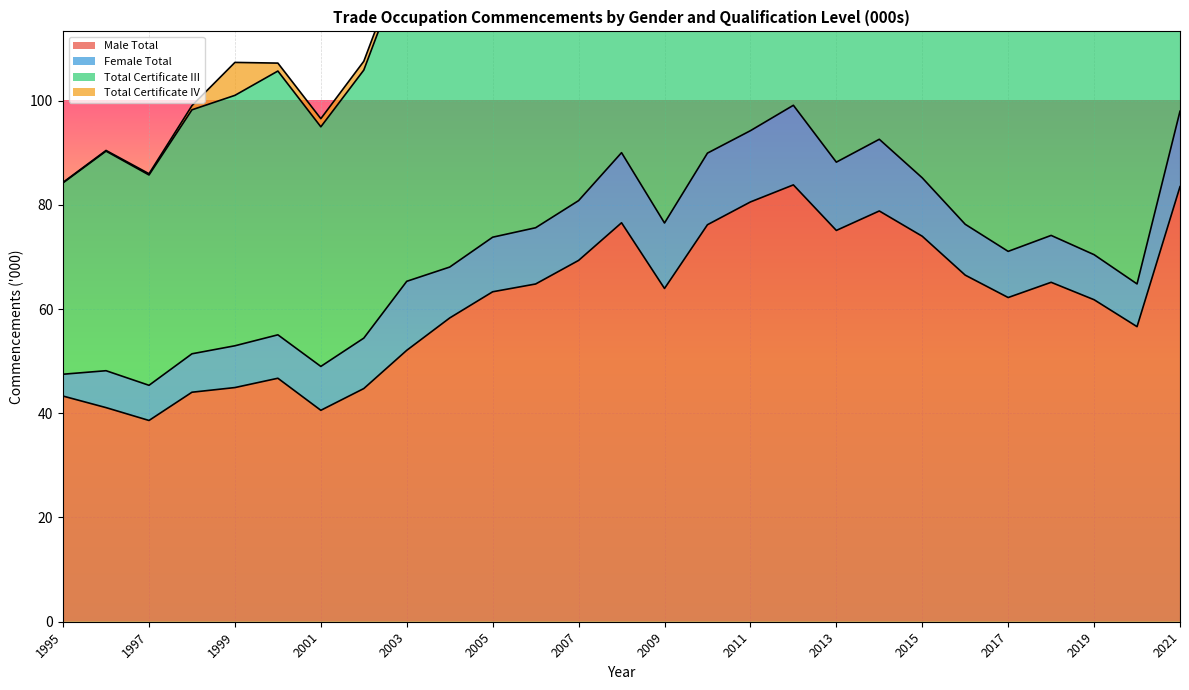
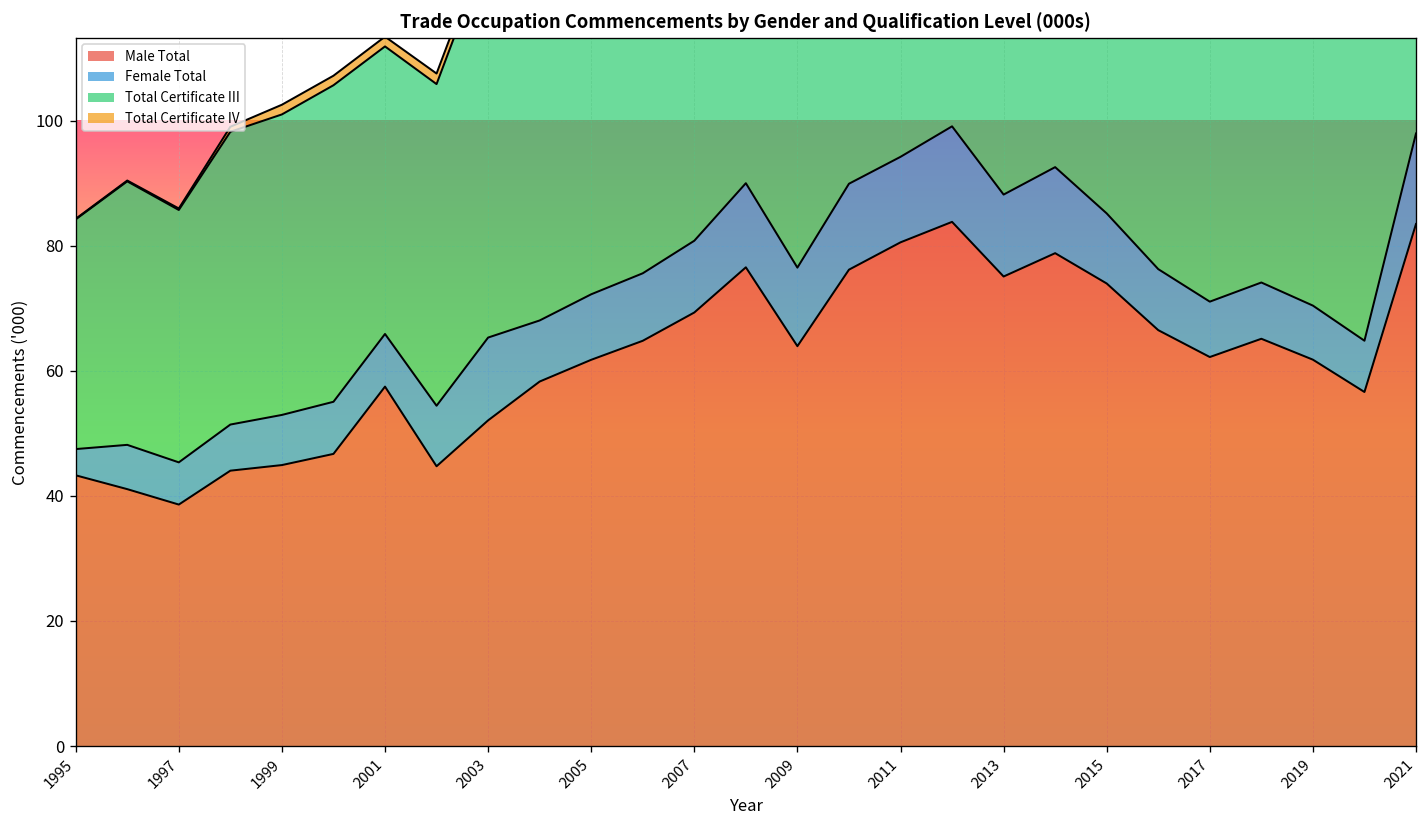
  {
    "Male Total": {
      "1995": 43,
      "1997": 39,
      "1999": 45,
-     "2001": 41,
+     "2001": 57,
      "2003": 52,
-     "2005": 63,
+     "2005": 62,
      "2007": 69,
      "2009": 64,
      "2011": 81,
      "2013": 75,
      "2015": 74,
      "2017": 62,
      "2019": 62,
      "2021": 83
    },
    "Female Total": {
      "1995": 4,
      "1997": 7,
      "1999": 8,
      "2001": 8,
      "2003": 13,
      "2005": 10,
      "2007": 11,
      "2009": 13,
      "2011": 14,
      "2013": 13,
      "2015": 11,
      "2017": 9,
      "2019": 9,
      "2021": 14
    },
    "Total Certificate III": {
      "1999": 48,
      "2001": 46
    },
    "Total Certificate IV": {
-     "1999": 6,
+     "1999": 2,
      "2001": 2
    }
  }
